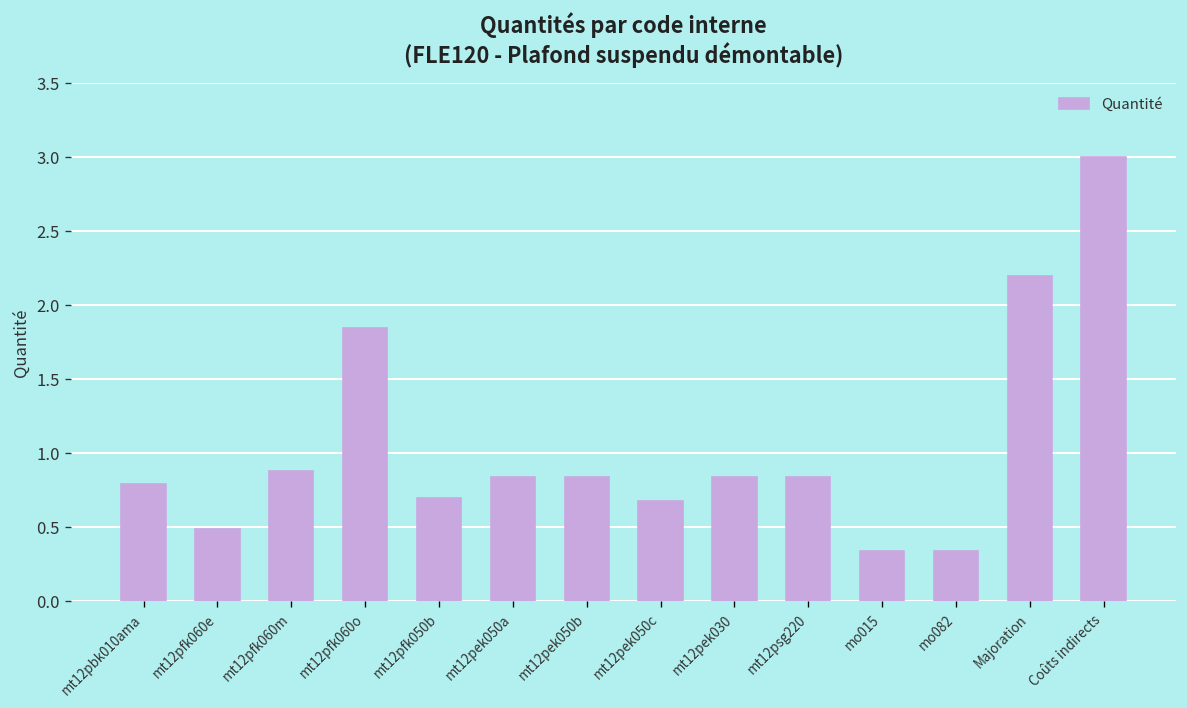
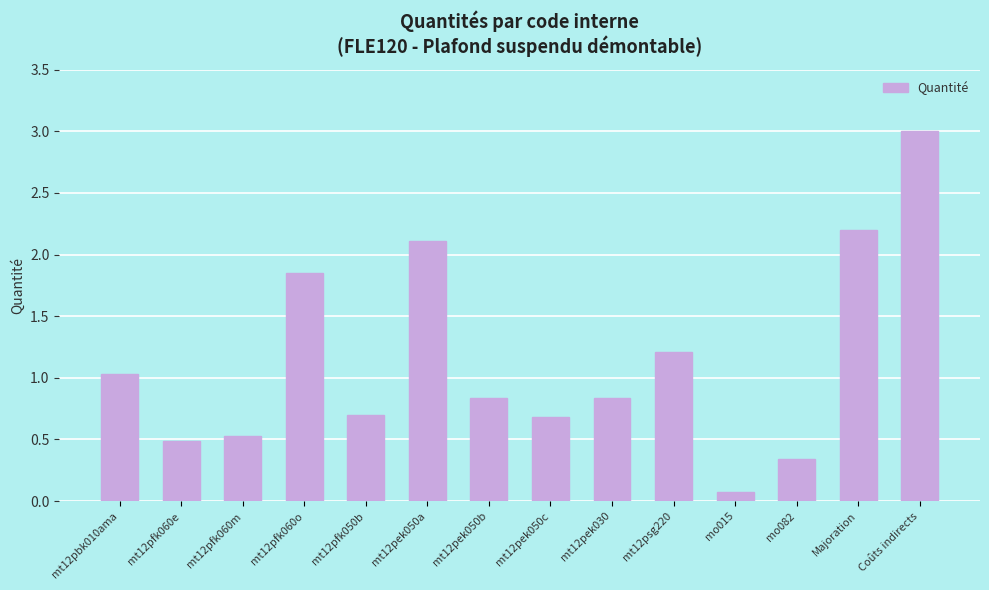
  {
-   "mt12pbk010ama": 0.79,
+   "mt12pbk010ama": 1.03,
    "mt12pfk060e": 0.49,
-   "mt12pfk060m": 0.88,
+   "mt12pfk060m": 0.53,
    "mt12pfk060o": 1.85,
    "mt12pfk050b": 0.70,
-   "mt12pek050a": 0.84,
+   "mt12pek050a": 2.11,
    "mt12pek050b": 0.84,
    "mt12pek050c": 0.68,
    "mt12pek030": 0.84,
-   "mt12psg220": 0.84,
-   "mo015": 0.34,
+   "mt12psg220": 1.21,
+   "mo015": 0.08,
    "mo082": 0.34,
    "Majoration": 2.20,
    "Coûts indirects": 3.00
  }
